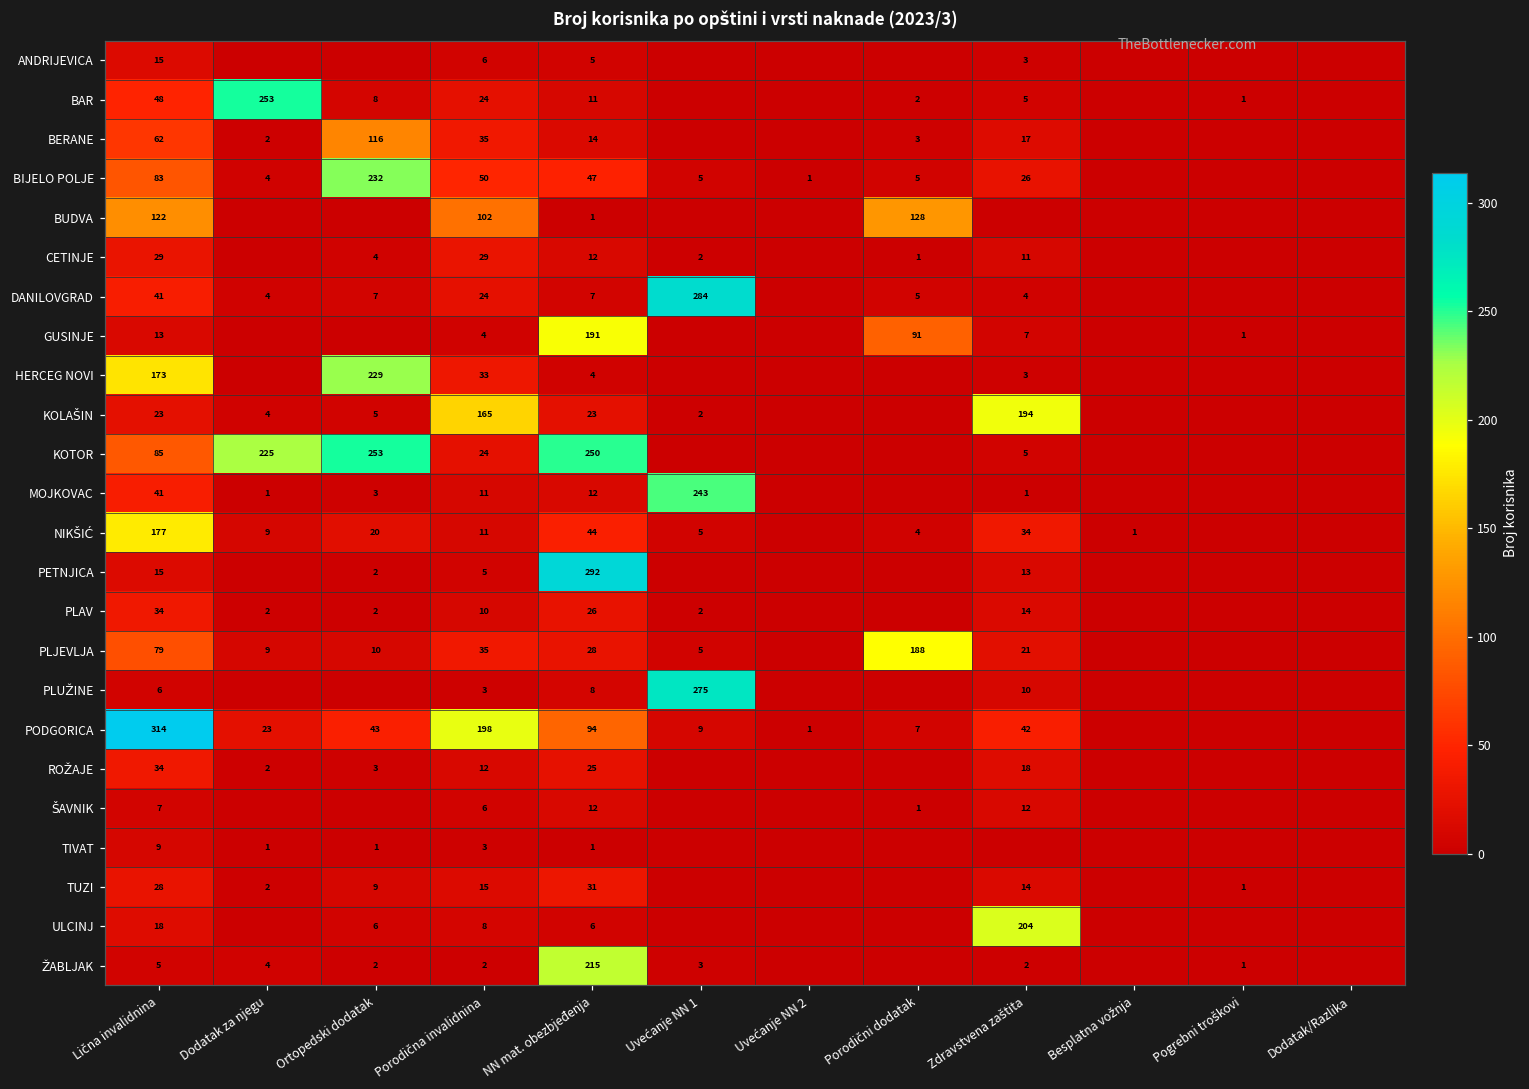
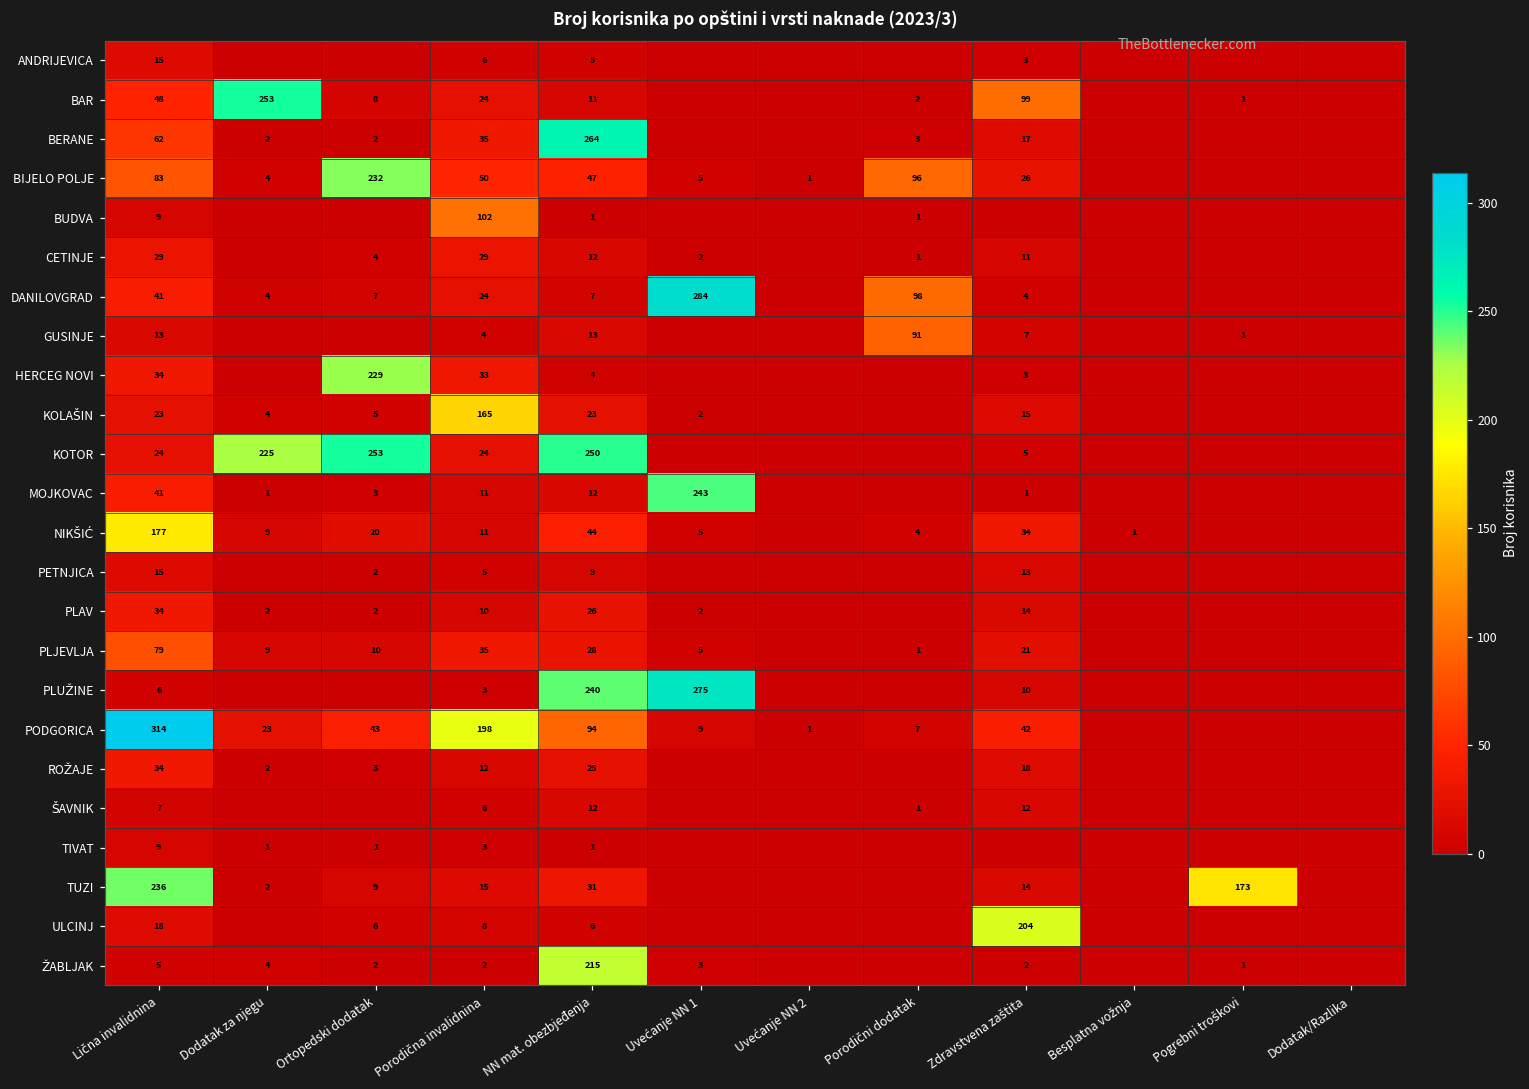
  {
    "ANDRIJEVICA": {
      "Lična invalidnina": 15,
      "Porodična invalidnina": 6,
      "NN mat. obezbjeđenja": 5,
      "Zdravstvena zaštita": 3
    },
    "BAR": {
      "Lična invalidnina": 48,
      "Dodatak za njegu": 253,
      "Ortopedski dodatak": 8,
      "Porodična invalidnina": 24,
      "NN mat. obezbjeđenja": 11,
      "Porodični dodatak": 2,
-     "Zdravstvena zaštita": 5,
+     "Zdravstvena zaštita": 99,
      "Pogrebni troškovi": 1
    },
    "BERANE": {
      "Lična invalidnina": 62,
      "Dodatak za njegu": 2,
-     "Ortopedski dodatak": 116,
+     "Ortopedski dodatak": 2,
      "Porodična invalidnina": 35,
-     "NN mat. obezbjeđenja": 14,
+     "NN mat. obezbjeđenja": 264,
      "Porodični dodatak": 3,
      "Zdravstvena zaštita": 17
    },
    "BIJELO POLJE": {
      "Lična invalidnina": 83,
      "Dodatak za njegu": 4,
      "Ortopedski dodatak": 232,
      "Porodična invalidnina": 50,
      "NN mat. obezbjeđenja": 47,
      "Uvećanje NN 1": 5,
      "Uvećanje NN 2": 1,
-     "Porodični dodatak": 5,
+     "Porodični dodatak": 96,
      "Zdravstvena zaštita": 26
    },
    "BUDVA": {
-     "Lična invalidnina": 122,
+     "Lična invalidnina": 9,
      "Porodična invalidnina": 102,
      "NN mat. obezbjeđenja": 1,
-     "Porodični dodatak": 128
+     "Porodični dodatak": 1
    },
    "CETINJE": {
      "Lična invalidnina": 29,
      "Ortopedski dodatak": 4,
      "Porodična invalidnina": 29,
      "NN mat. obezbjeđenja": 12,
      "Uvećanje NN 1": 2,
      "Porodični dodatak": 1,
      "Zdravstvena zaštita": 11
    },
    "DANILOVGRAD": {
      "Lična invalidnina": 41,
      "Dodatak za njegu": 4,
      "Ortopedski dodatak": 7,
      "Porodična invalidnina": 24,
      "NN mat. obezbjeđenja": 7,
      "Uvećanje NN 1": 284,
-     "Porodični dodatak": 5,
+     "Porodični dodatak": 98,
      "Zdravstvena zaštita": 4
    },
    "GUSINJE": {
      "Lična invalidnina": 13,
      "Porodična invalidnina": 4,
-     "NN mat. obezbjeđenja": 191,
+     "NN mat. obezbjeđenja": 13,
      "Porodični dodatak": 91,
      "Zdravstvena zaštita": 7,
      "Pogrebni troškovi": 1
    },
    "HERCEG NOVI": {
-     "Lična invalidnina": 173,
+     "Lična invalidnina": 34,
      "Ortopedski dodatak": 229,
      "Porodična invalidnina": 33,
      "NN mat. obezbjeđenja": 4,
      "Zdravstvena zaštita": 3
    },
    "KOLAŠIN": {
      "Lična invalidnina": 23,
      "Dodatak za njegu": 4,
      "Ortopedski dodatak": 5,
      "Porodična invalidnina": 165,
      "NN mat. obezbjeđenja": 23,
      "Uvećanje NN 1": 2,
-     "Zdravstvena zaštita": 194
+     "Zdravstvena zaštita": 15
    },
    "KOTOR": {
-     "Lična invalidnina": 85,
+     "Lična invalidnina": 24,
      "Dodatak za njegu": 225,
      "Ortopedski dodatak": 253,
      "Porodična invalidnina": 24,
      "NN mat. obezbjeđenja": 250,
      "Zdravstvena zaštita": 5
    },
    "MOJKOVAC": {
      "Lična invalidnina": 41,
      "Dodatak za njegu": 1,
      "Ortopedski dodatak": 3,
      "Porodična invalidnina": 11,
      "NN mat. obezbjeđenja": 12,
      "Uvećanje NN 1": 243,
      "Zdravstvena zaštita": 1
    },
    "NIKŠIĆ": {
      "Lična invalidnina": 177,
      "Dodatak za njegu": 9,
      "Ortopedski dodatak": 20,
      "Porodična invalidnina": 11,
      "NN mat. obezbjeđenja": 44,
      "Uvećanje NN 1": 5,
      "Porodični dodatak": 4,
      "Zdravstvena zaštita": 34,
      "Besplatna vožnja": 1
    },
    "PETNJICA": {
      "Lična invalidnina": 15,
      "Ortopedski dodatak": 2,
      "Porodična invalidnina": 5,
-     "NN mat. obezbjeđenja": 292,
+     "NN mat. obezbjeđenja": 9,
      "Zdravstvena zaštita": 13
    },
    "PLAV": {
      "Lična invalidnina": 34,
      "Dodatak za njegu": 2,
      "Ortopedski dodatak": 2,
      "Porodična invalidnina": 10,
      "NN mat. obezbjeđenja": 26,
      "Uvećanje NN 1": 2,
      "Zdravstvena zaštita": 14
    },
    "PLJEVLJA": {
      "Lična invalidnina": 79,
      "Dodatak za njegu": 9,
      "Ortopedski dodatak": 10,
      "Porodična invalidnina": 35,
      "NN mat. obezbjeđenja": 28,
      "Uvećanje NN 1": 5,
-     "Porodični dodatak": 188,
+     "Porodični dodatak": 1,
      "Zdravstvena zaštita": 21
    },
    "PLUŽINE": {
      "Lična invalidnina": 6,
      "Porodična invalidnina": 3,
-     "NN mat. obezbjeđenja": 8,
+     "NN mat. obezbjeđenja": 240,
      "Uvećanje NN 1": 275,
      "Zdravstvena zaštita": 10
    },
    "PODGORICA": {
      "Lična invalidnina": 314,
      "Dodatak za njegu": 23,
      "Ortopedski dodatak": 43,
      "Porodična invalidnina": 198,
      "NN mat. obezbjeđenja": 94,
      "Uvećanje NN 1": 9,
      "Uvećanje NN 2": 1,
      "Porodični dodatak": 7,
      "Zdravstvena zaštita": 42
    },
    "ROŽAJE": {
      "Lična invalidnina": 34,
      "Dodatak za njegu": 2,
      "Ortopedski dodatak": 3,
      "Porodična invalidnina": 12,
      "NN mat. obezbjeđenja": 25,
      "Zdravstvena zaštita": 18
    },
    "ŠAVNIK": {
      "Lična invalidnina": 7,
      "Porodična invalidnina": 6,
      "NN mat. obezbjeđenja": 12,
      "Porodični dodatak": 1,
      "Zdravstvena zaštita": 12
    },
    "TIVAT": {
      "Lična invalidnina": 9,
      "Dodatak za njegu": 1,
      "Ortopedski dodatak": 1,
      "Porodična invalidnina": 3,
      "NN mat. obezbjeđenja": 1
    },
    "TUZI": {
-     "Lična invalidnina": 28,
+     "Lična invalidnina": 236,
      "Dodatak za njegu": 2,
      "Ortopedski dodatak": 9,
      "Porodična invalidnina": 15,
      "NN mat. obezbjeđenja": 31,
      "Zdravstvena zaštita": 14,
-     "Pogrebni troškovi": 1
+     "Pogrebni troškovi": 173
    },
    "ULCINJ": {
      "Lična invalidnina": 18,
      "Ortopedski dodatak": 6,
      "Porodična invalidnina": 8,
      "NN mat. obezbjeđenja": 6,
      "Zdravstvena zaštita": 204
    },
    "ŽABLJAK": {
      "Lična invalidnina": 5,
      "Dodatak za njegu": 4,
      "Ortopedski dodatak": 2,
      "Porodična invalidnina": 2,
      "NN mat. obezbjeđenja": 215,
      "Uvećanje NN 1": 3,
      "Zdravstvena zaštita": 2,
      "Pogrebni troškovi": 1
    }
  }
